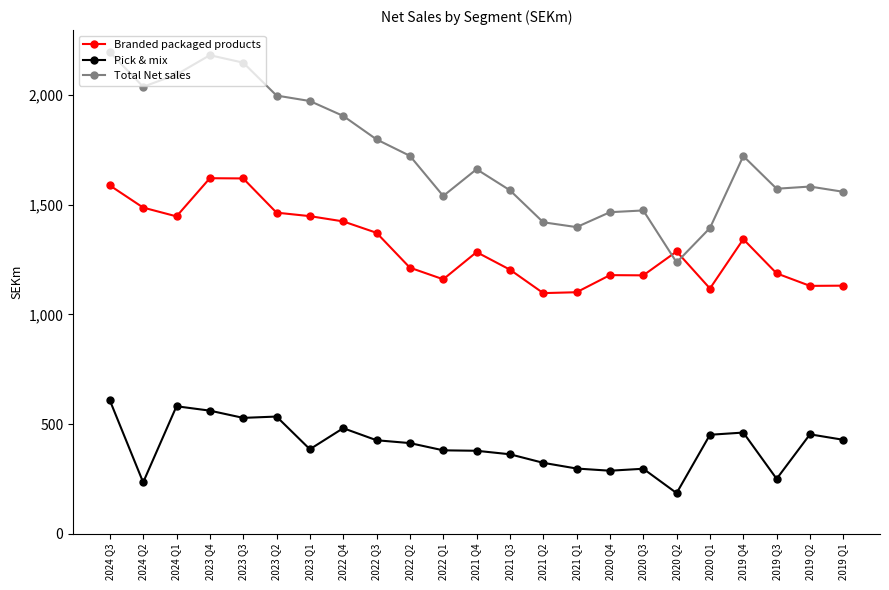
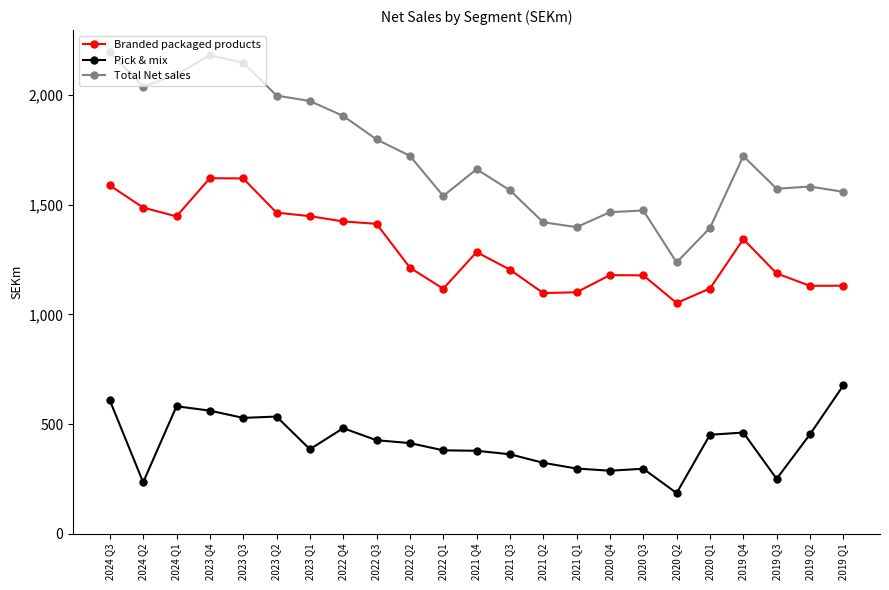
  {
    "Branded packaged products": {
      "2024 Q3": "1,590",
      "2024 Q2": "1,490",
      "2024 Q1": "1,450",
      "2023 Q4": "1,620",
      "2023 Q3": "1,620",
      "2023 Q2": "1,460",
      "2023 Q1": "1,450",
      "2022 Q4": "1,420",
-     "2022 Q3": "1,370",
+     "2022 Q3": "1,410",
      "2022 Q2": "1,210",
-     "2022 Q1": "1,160",
+     "2022 Q1": "1,120",
      "2021 Q4": "1,280",
      "2021 Q3": "1,200",
      "2021 Q2": "1,100",
      "2021 Q1": "1,100",
      "2020 Q4": "1,180",
      "2020 Q3": "1,180",
-     "2020 Q2": "1,290",
+     "2020 Q2": "1,050",
      "2020 Q1": "1,120",
      "2019 Q4": "1,340",
      "2019 Q3": "1,190",
      "2019 Q2": "1,130",
      "2019 Q1": "1,130"
    },
    "Pick & mix": {
      "2024 Q3": "610",
      "2024 Q2": "230",
      "2024 Q1": "580",
      "2023 Q4": "560",
      "2023 Q3": "530",
      "2023 Q2": "530",
      "2023 Q1": "390",
      "2022 Q4": "480",
      "2022 Q3": "430",
      "2022 Q2": "410",
      "2022 Q1": "380",
      "2021 Q4": "380",
      "2021 Q3": "360",
      "2021 Q2": "320",
      "2021 Q1": "300",
      "2020 Q4": "290",
      "2020 Q3": "300",
      "2020 Q2": "190",
      "2020 Q1": "450",
      "2019 Q4": "460",
      "2019 Q3": "250",
      "2019 Q2": "450",
-     "2019 Q1": "430"
+     "2019 Q1": "680"
    },
    "Total Net sales": {
      "2024 Q2": "2,040",
      "2023 Q2": "2,000",
      "2023 Q1": "1,970",
      "2022 Q4": "1,910",
      "2022 Q3": "1,800",
      "2022 Q2": "1,720",
      "2022 Q1": "1,540",
      "2021 Q4": "1,660",
      "2021 Q3": "1,570",
      "2021 Q2": "1,420",
      "2021 Q1": "1,400",
      "2020 Q4": "1,470",
      "2020 Q3": "1,470",
      "2020 Q2": "1,240",
      "2020 Q1": "1,390",
      "2019 Q4": "1,720",
      "2019 Q3": "1,570",
      "2019 Q2": "1,580",
      "2019 Q1": "1,560"
    }
  }
